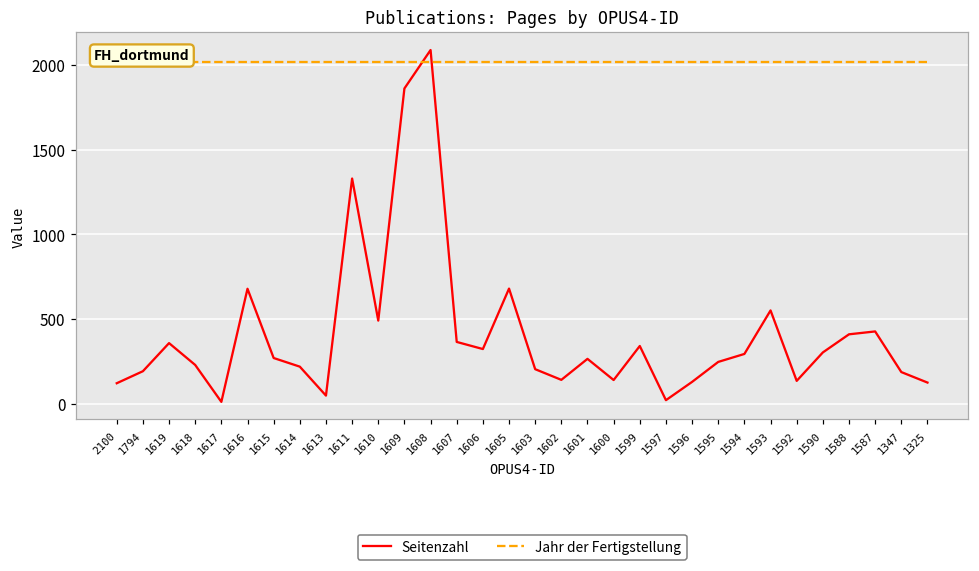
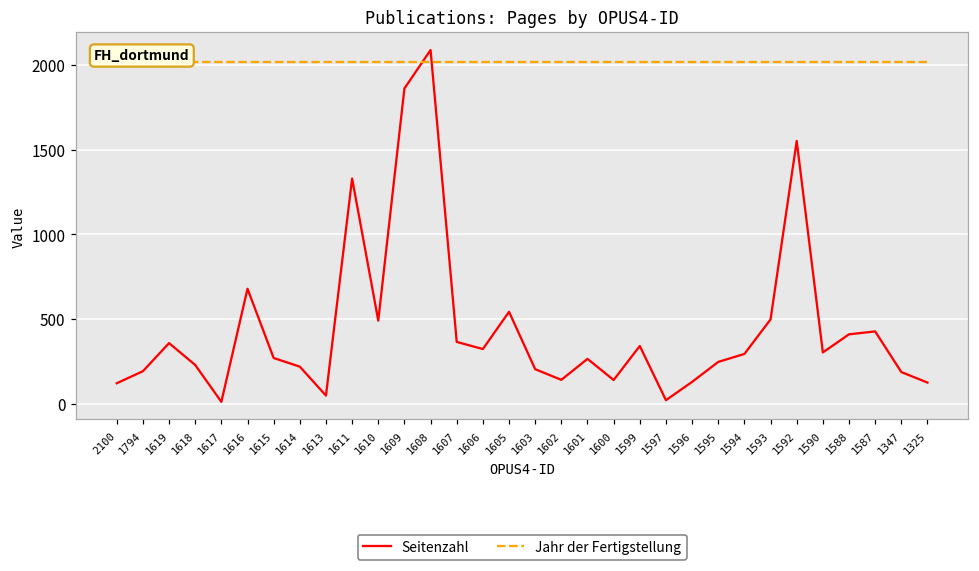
  {
    "Seitenzahl": {
      "2100": 120,
      "1794": 190,
      "1619": 360,
      "1618": 230,
      "1617": 10,
      "1616": 680,
      "1615": 270,
      "1614": 220,
      "1613": 50,
      "1611": 1330,
      "1610": 490,
      "1609": 1860,
      "1608": 2090,
      "1607": 360,
      "1606": 320,
-     "1605": 680,
+     "1605": 540,
      "1603": 200,
      "1602": 140,
      "1601": 260,
      "1600": 140,
      "1599": 340,
      "1597": 20,
      "1596": 130,
      "1595": 250,
      "1594": 290,
-     "1593": 550,
-     "1592": 130,
+     "1593": 500,
+     "1592": 1550,
      "1590": 300,
      "1588": 410,
      "1587": 430,
      "1347": 190,
      "1325": 120
    },
    "Jahr der Fertigstellung": {
      "1618": 2020,
      "1617": 2020,
      "1616": 2020,
      "1615": 2020,
      "1614": 2020,
      "1613": 2020,
      "1611": 2020,
      "1610": 2020,
      "1609": 2020,
      "1608": 2020,
      "1607": 2020,
      "1606": 2020,
      "1605": 2020,
      "1603": 2020,
      "1602": 2020,
      "1601": 2020,
      "1600": 2020,
      "1599": 2020,
      "1597": 2020,
      "1596": 2020,
      "1595": 2020,
      "1594": 2020,
      "1593": 2020,
      "1592": 2020,
      "1590": 2020,
      "1588": 2020,
      "1587": 2020,
      "1347": 2020,
      "1325": 2020
    }
  }
